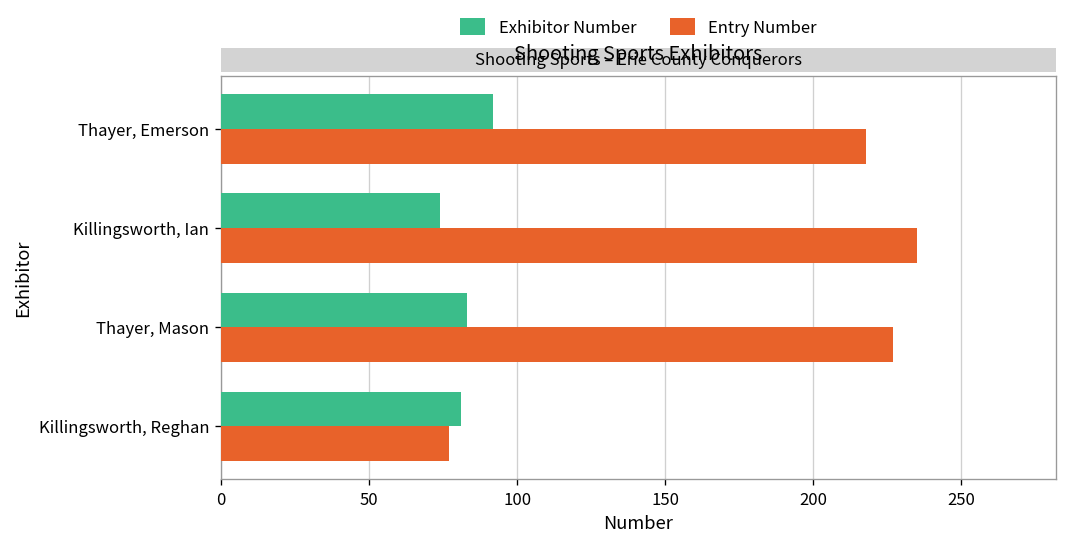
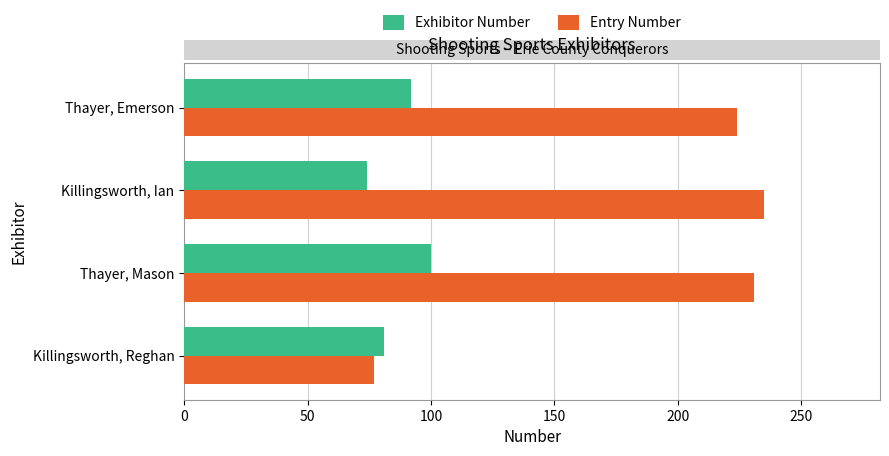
  {
    "Exhibitor Number": {
      "Thayer, Emerson": 92,
      "Killingsworth, Ian": 74,
-     "Thayer, Mason": 83,
+     "Thayer, Mason": 100,
      "Killingsworth, Reghan": 81
    },
    "Entry Number": {
-     "Thayer, Emerson": 218,
+     "Thayer, Emerson": 224,
      "Killingsworth, Ian": 235,
-     "Thayer, Mason": 227,
+     "Thayer, Mason": 231,
      "Killingsworth, Reghan": 77
    }
  }
